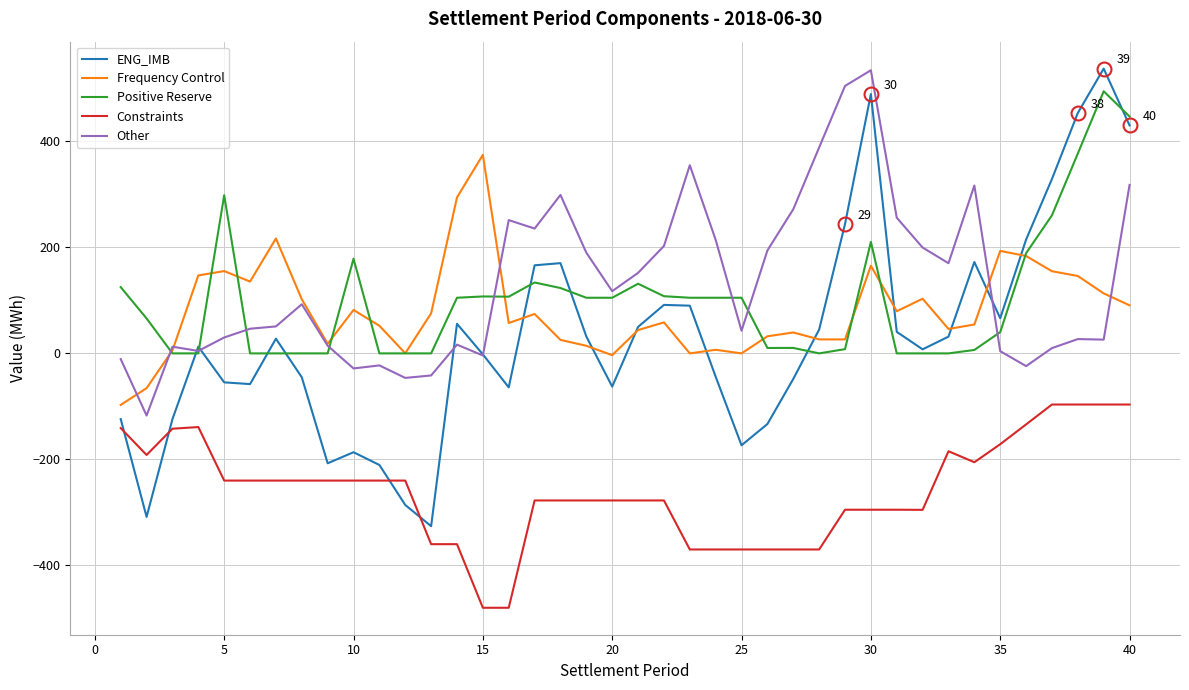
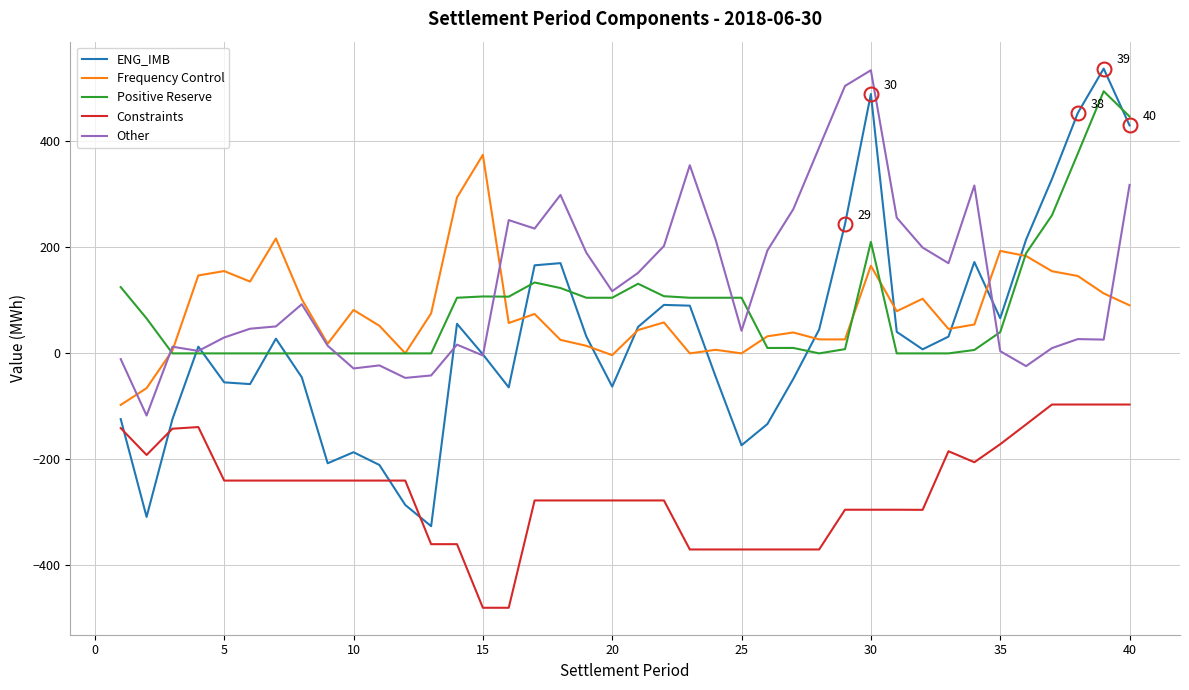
  {
    "ENG_IMB": {
      "5": -50,
      "10": -190,
      "20": -60,
      "25": -170,
      "35": 70
    },
    "Frequency Control": {
      "5": 160,
      "10": 80,
      "15": 370,
      "20": 0,
      "25": 0,
      "30": 170,
      "35": 190,
      "40": 90
    },
    "Positive Reserve": {
-     "5": 300,
-     "10": 180,
+     "5": 0,
+     "10": 0,
      "15": 110,
      "20": 110,
      "25": 110,
      "30": 210,
      "35": 40
    },
    "Other": {
      "5": 30,
      "10": -30,
      "20": 120,
      "25": 40,
      "30": 530,
      "35": 0,
      "40": 320
    }
  }
